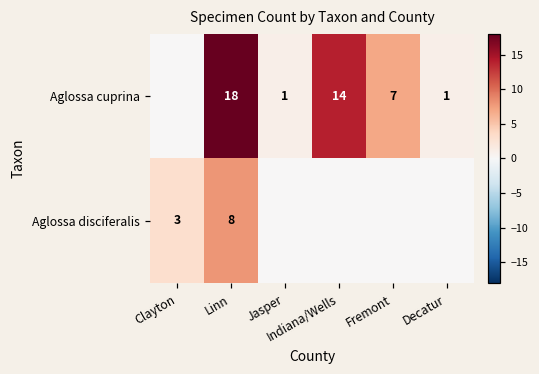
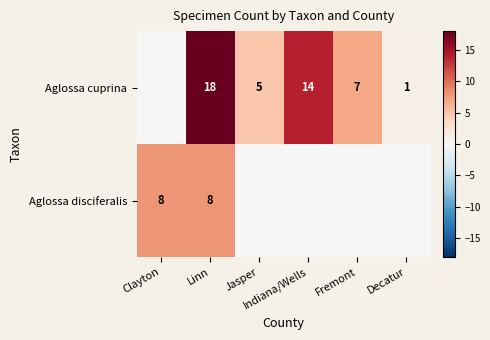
  {
    "Aglossa cuprina": {
      "Linn": 18,
-     "Jasper": 1,
+     "Jasper": 5,
      "Indiana/Wells": 14,
      "Fremont": 7,
      "Decatur": 1
    },
    "Aglossa disciferalis": {
-     "Clayton": 3,
+     "Clayton": 8,
      "Linn": 8
    }
  }
